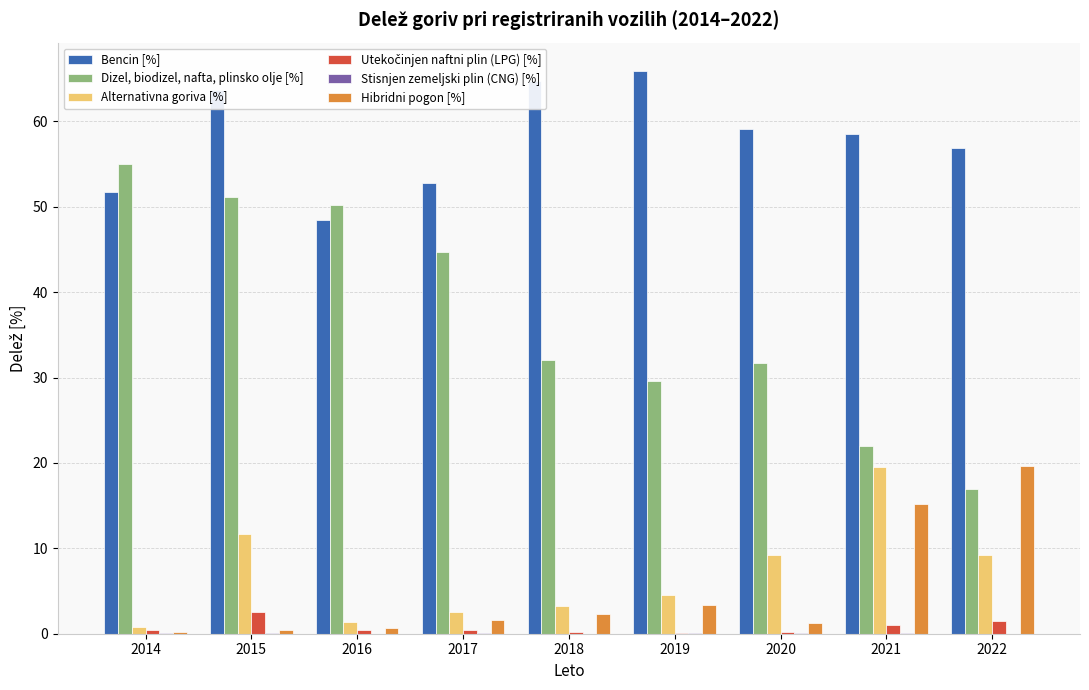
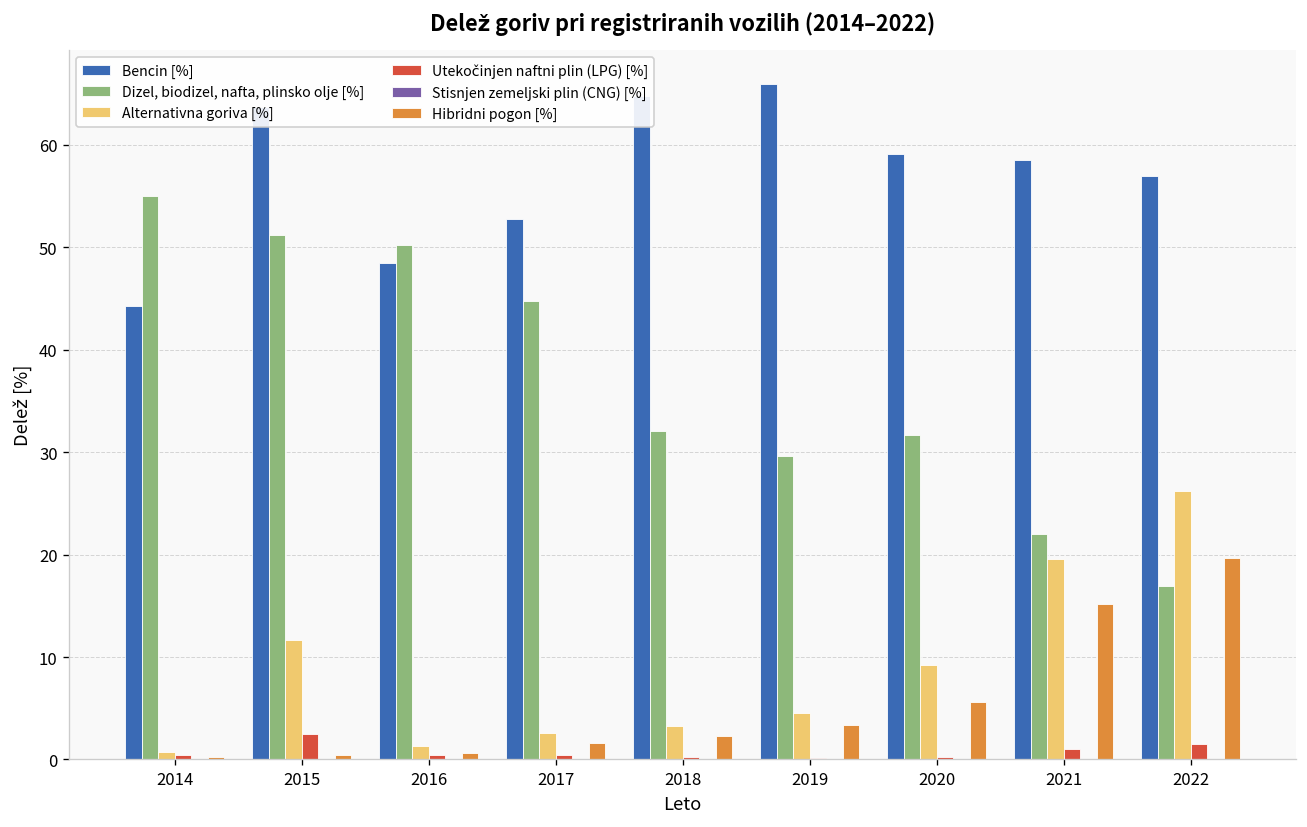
  {
    "Bencin [%]": {
-     "2014": 52,
+     "2014": 44,
      "2016": 48,
      "2017": 53,
      "2019": 66,
      "2020": 59,
      "2021": 58,
      "2022": 57
    },
    "Dizel, biodizel, nafta, plinsko olje [%]": {
      "2014": 55,
      "2015": 51,
      "2016": 50,
      "2017": 45,
      "2018": 32,
      "2019": 30,
      "2020": 32,
      "2021": 22,
      "2022": 17
    },
    "Alternativna goriva [%]": {
      "2014": 1,
      "2015": 12,
      "2016": 1,
      "2017": 3,
      "2018": 3,
      "2019": 5,
      "2020": 9,
      "2021": 20,
-     "2022": 9
+     "2022": 26
    },
    "Utekočinjen naftni plin (LPG) [%]": {
      "2014": 0,
      "2015": 3,
      "2016": 0,
      "2017": 0,
      "2021": 1,
      "2022": 2
    },
    "Hibridni pogon [%]": {
      "2015": 0,
      "2016": 1,
      "2017": 2,
      "2018": 2,
      "2019": 3,
-     "2020": 1,
+     "2020": 6,
      "2021": 15,
      "2022": 20
    }
  }
